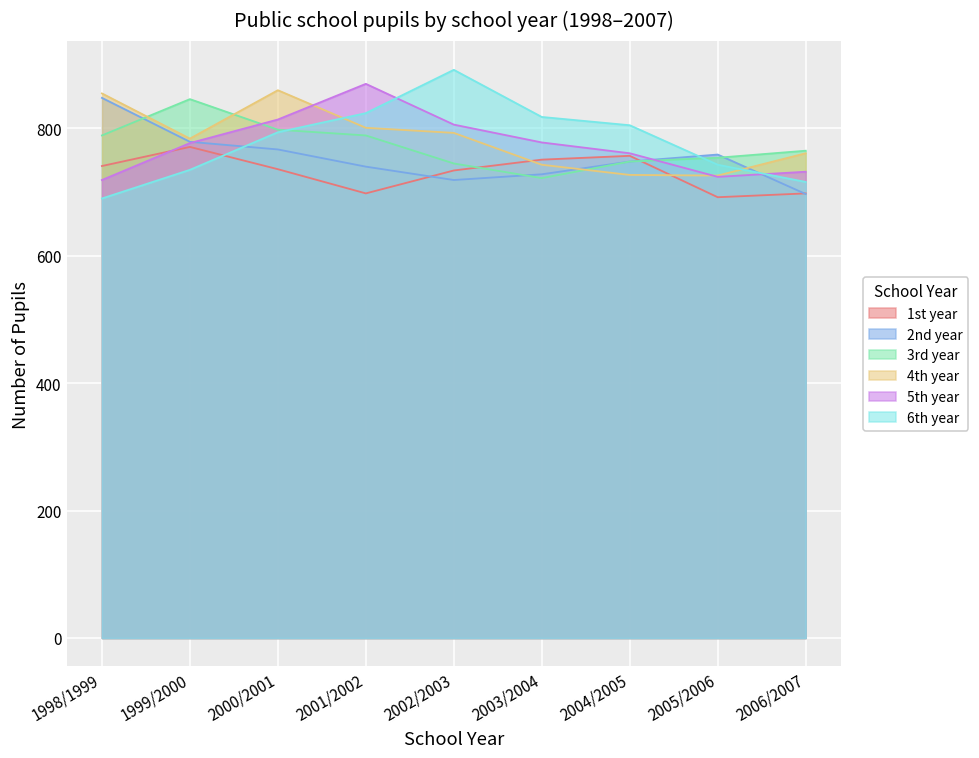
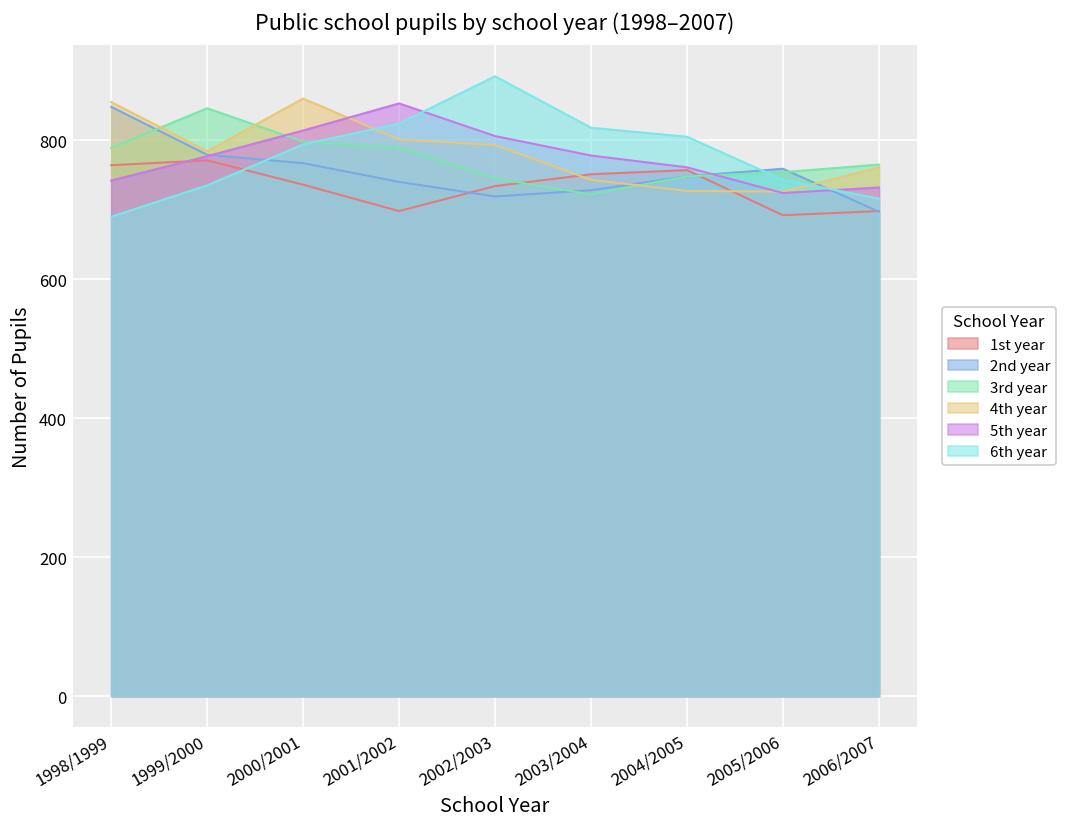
  {
    "1st year": {
-     "1998/1999": 740,
+     "1998/1999": 760,
      "1999/2000": 770,
      "2000/2001": 740,
      "2001/2002": 700,
      "2002/2003": 730,
      "2003/2004": 750,
      "2005/2006": 690
    },
    "4th year": {
      "1998/1999": 860,
      "1999/2000": 780,
      "2000/2001": 860,
      "2001/2002": 800,
      "2002/2003": 790,
      "2003/2004": 740,
      "2004/2005": 730
    },
    "5th year": {
-     "1998/1999": 720,
+     "1998/1999": 740,
      "2000/2001": 810,
-     "2001/2002": 870,
+     "2001/2002": 850,
      "2002/2003": 810,
      "2003/2004": 780,
      "2006/2007": 730
    }
  }
